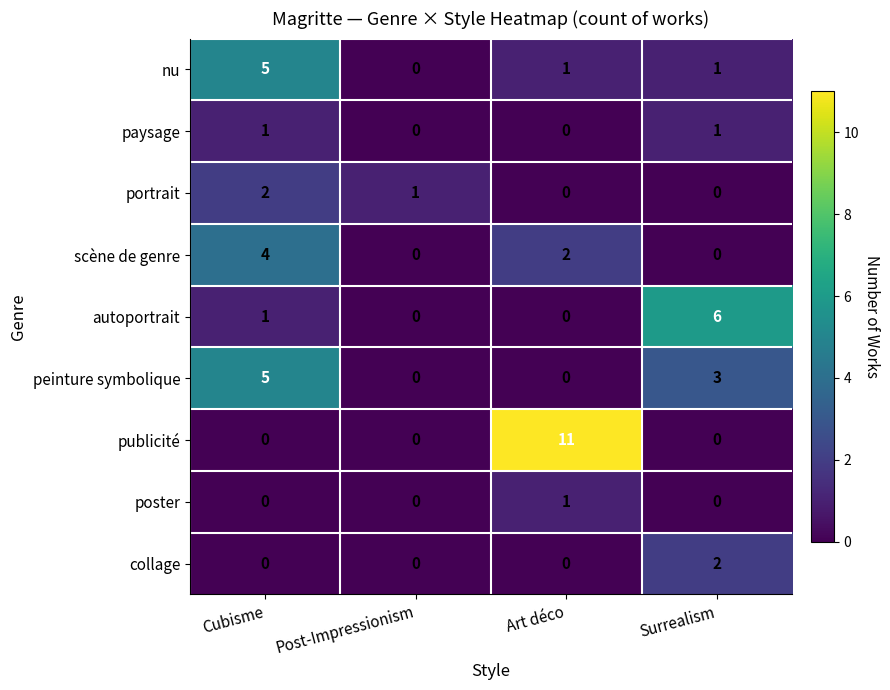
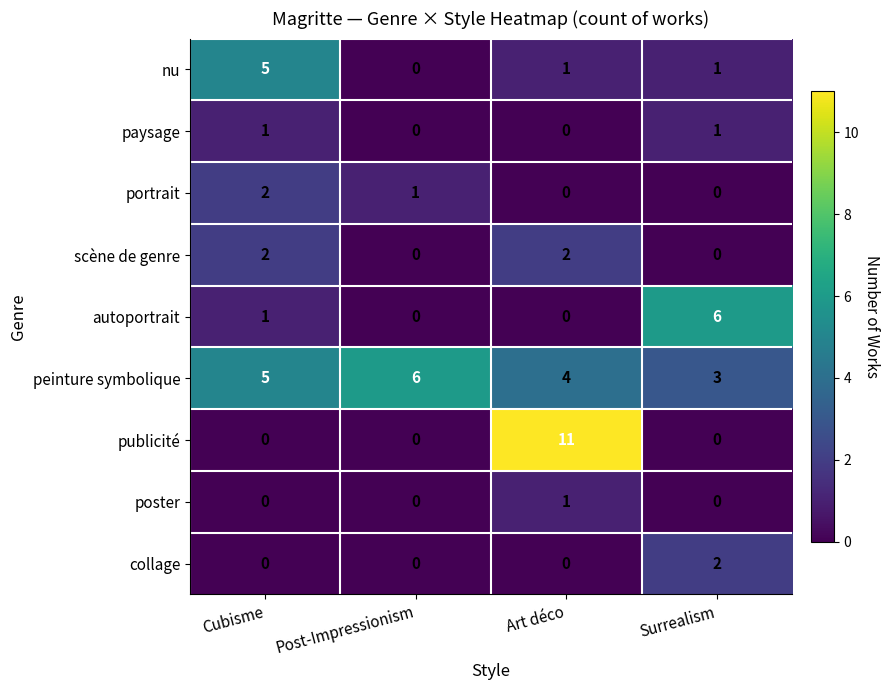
  {
    "nu": {
      "Cubisme": 5,
      "Post-Impressionism": 0,
      "Art déco": 1,
      "Surrealism": 1
    },
    "paysage": {
      "Cubisme": 1,
      "Post-Impressionism": 0,
      "Art déco": 0,
      "Surrealism": 1
    },
    "portrait": {
      "Cubisme": 2,
      "Post-Impressionism": 1,
      "Art déco": 0,
      "Surrealism": 0
    },
    "scène de genre": {
-     "Cubisme": 4,
+     "Cubisme": 2,
      "Post-Impressionism": 0,
      "Art déco": 2,
      "Surrealism": 0
    },
    "autoportrait": {
      "Cubisme": 1,
      "Post-Impressionism": 0,
      "Art déco": 0,
      "Surrealism": 6
    },
    "peinture symbolique": {
      "Cubisme": 5,
-     "Post-Impressionism": 0,
-     "Art déco": 0,
+     "Post-Impressionism": 6,
+     "Art déco": 4,
      "Surrealism": 3
    },
    "publicité": {
      "Cubisme": 0,
      "Post-Impressionism": 0,
      "Art déco": 11,
      "Surrealism": 0
    },
    "poster": {
      "Cubisme": 0,
      "Post-Impressionism": 0,
      "Art déco": 1,
      "Surrealism": 0
    },
    "collage": {
      "Cubisme": 0,
      "Post-Impressionism": 0,
      "Art déco": 0,
      "Surrealism": 2
    }
  }
